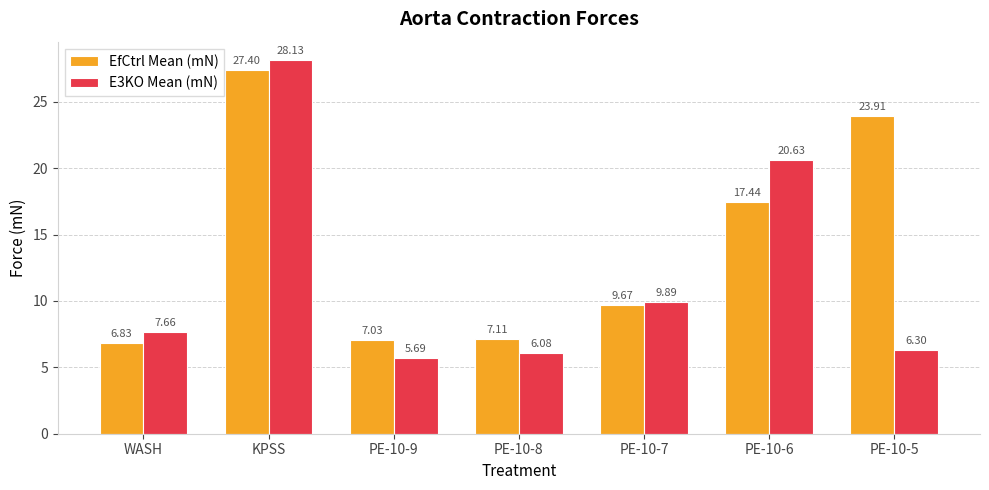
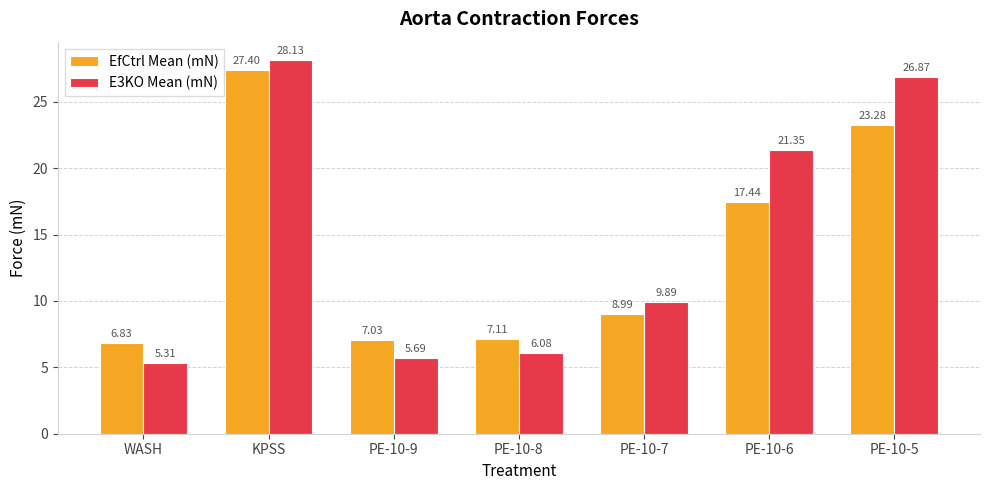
  {
    "EfCtrl Mean (mN)": {
      "WASH": 6.83,
      "KPSS": 27.40,
      "PE-10-9": 7.03,
      "PE-10-8": 7.11,
-     "PE-10-7": 9.67,
+     "PE-10-7": 8.99,
      "PE-10-6": 17.44,
-     "PE-10-5": 23.91
+     "PE-10-5": 23.28
    },
    "E3KO Mean (mN)": {
-     "WASH": 7.66,
+     "WASH": 5.31,
      "KPSS": 28.13,
      "PE-10-9": 5.69,
      "PE-10-8": 6.08,
      "PE-10-7": 9.89,
-     "PE-10-6": 20.63,
-     "PE-10-5": 6.30
+     "PE-10-6": 21.35,
+     "PE-10-5": 26.87
    }
  }
